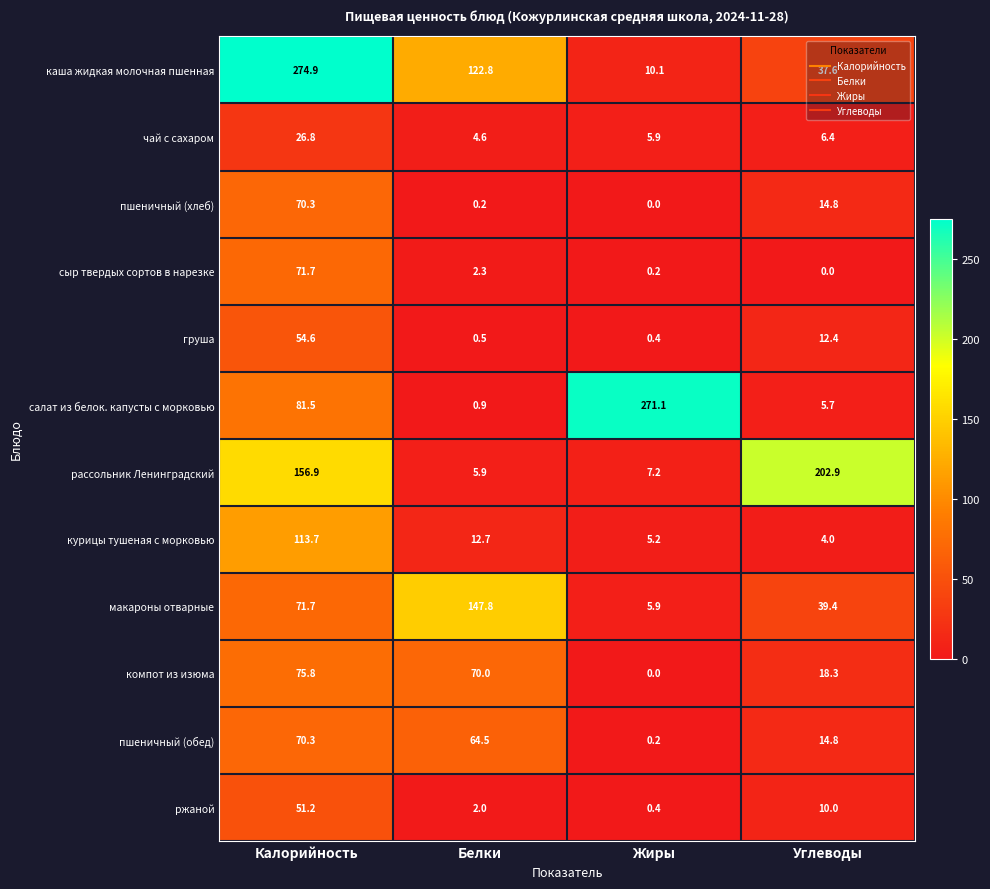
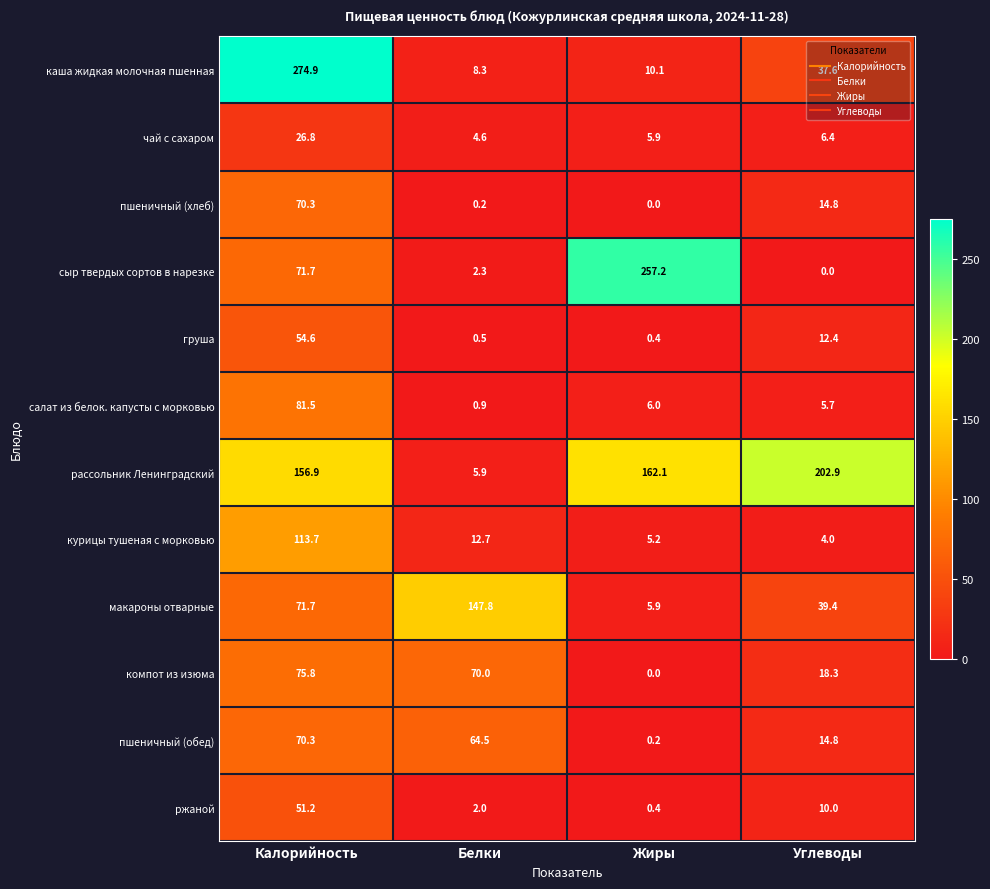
  {
    "каша жидкая молочная пшенная": {
      "Калорийность": 274.9,
-     "Белки": 122.8,
+     "Белки": 8.3,
      "Жиры": 10.1
    },
    "чай с сахаром": {
      "Калорийность": 26.8,
      "Белки": 4.6,
      "Жиры": 5.9,
      "Углеводы": 6.4
    },
    "пшеничный (хлеб)": {
      "Калорийность": 70.3,
      "Белки": 0.2,
      "Жиры": 0.0,
      "Углеводы": 14.8
    },
    "сыр твердых сортов в нарезке": {
      "Калорийность": 71.7,
      "Белки": 2.3,
-     "Жиры": 0.2,
+     "Жиры": 257.2,
      "Углеводы": 0.0
    },
    "груша": {
      "Калорийность": 54.6,
      "Белки": 0.5,
      "Жиры": 0.4,
      "Углеводы": 12.4
    },
    "салат из белок. капусты с морковью": {
      "Калорийность": 81.5,
      "Белки": 0.9,
-     "Жиры": 271.1,
+     "Жиры": 6.0,
      "Углеводы": 5.7
    },
    "рассольник Ленинградский": {
      "Калорийность": 156.9,
      "Белки": 5.9,
-     "Жиры": 7.2,
+     "Жиры": 162.1,
      "Углеводы": 202.9
    },
    "курицы тушеная с морковью": {
      "Калорийность": 113.7,
      "Белки": 12.7,
      "Жиры": 5.2,
      "Углеводы": 4.0
    },
    "макароны отварные": {
      "Калорийность": 71.7,
      "Белки": 147.8,
      "Жиры": 5.9,
      "Углеводы": 39.4
    },
    "компот из изюма": {
      "Калорийность": 75.8,
      "Белки": 70.0,
      "Жиры": 0.0,
      "Углеводы": 18.3
    },
    "пшеничный (обед)": {
      "Калорийность": 70.3,
      "Белки": 64.5,
      "Жиры": 0.2,
      "Углеводы": 14.8
    },
    "ржаной": {
      "Калорийность": 51.2,
      "Белки": 2.0,
      "Жиры": 0.4,
      "Углеводы": 10.0
    }
  }
